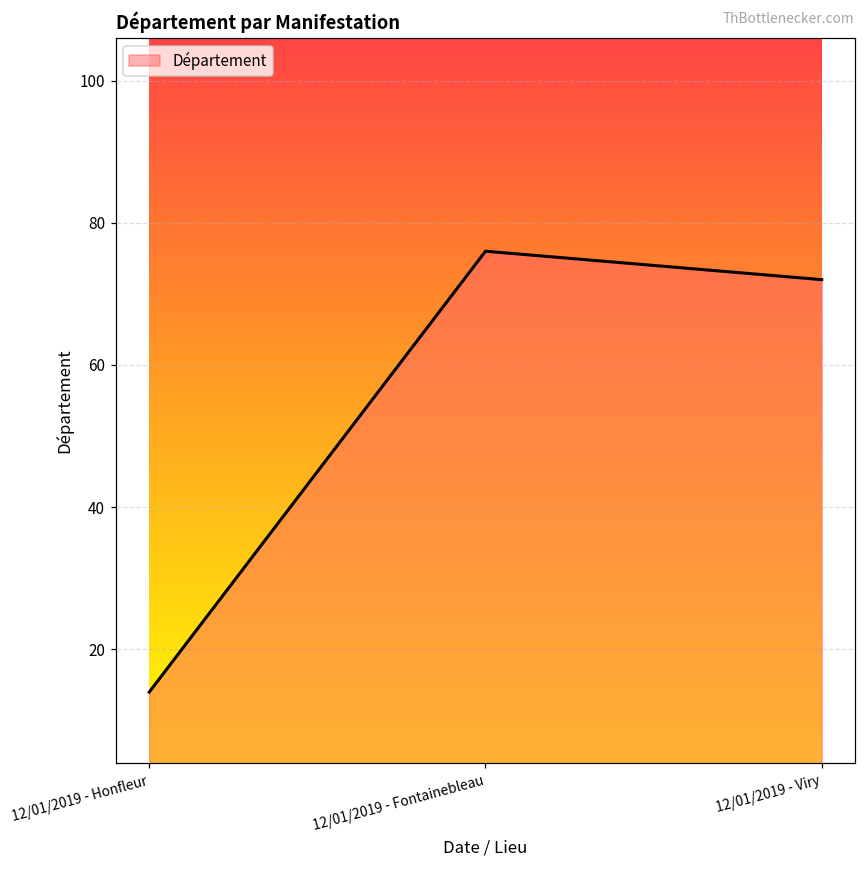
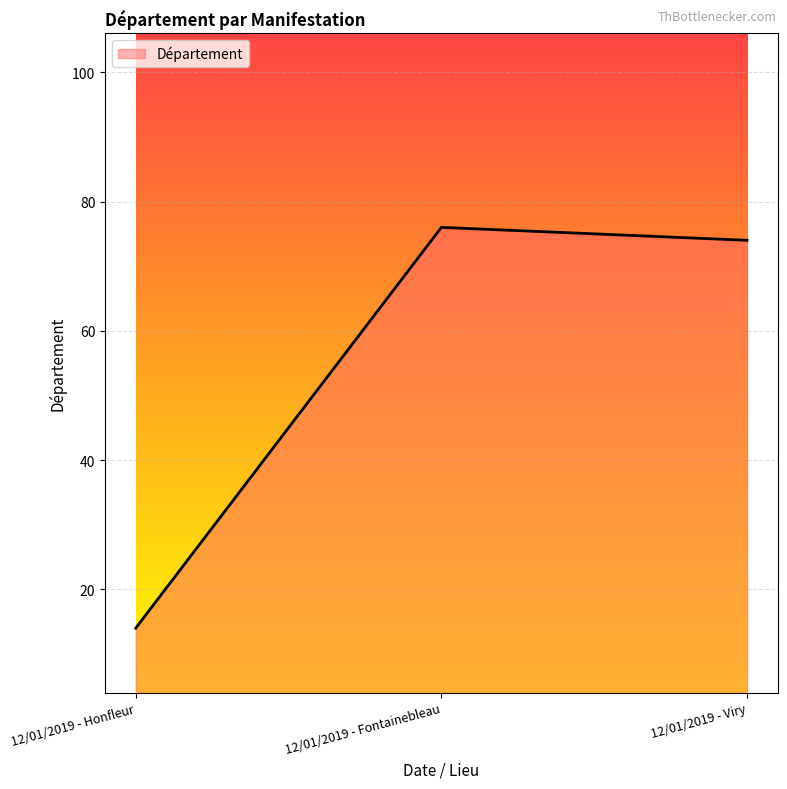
  {
    "12/01/2019 - Honfleur": 14,
    "12/01/2019 - Fontainebleau": 76,
-   "12/01/2019 - Viry": 72
+   "12/01/2019 - Viry": 74
  }
